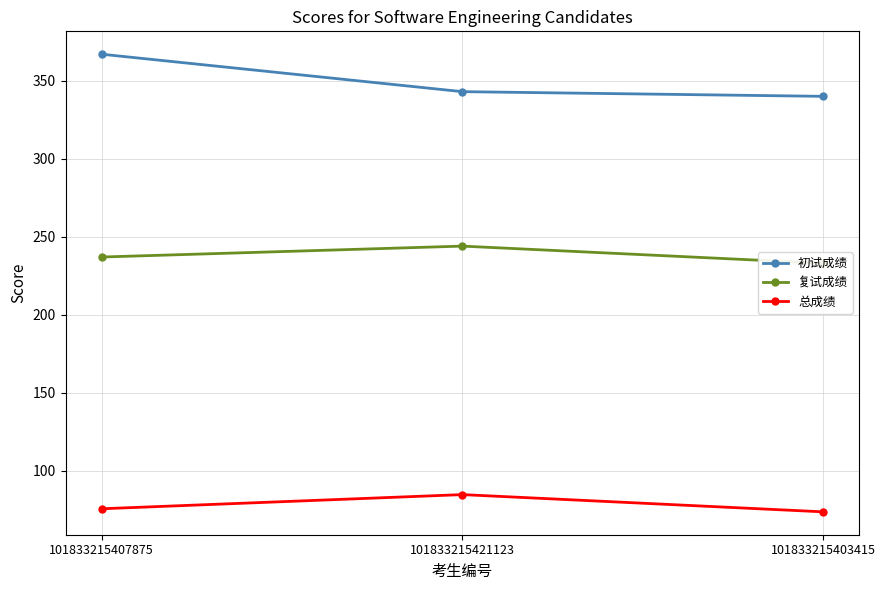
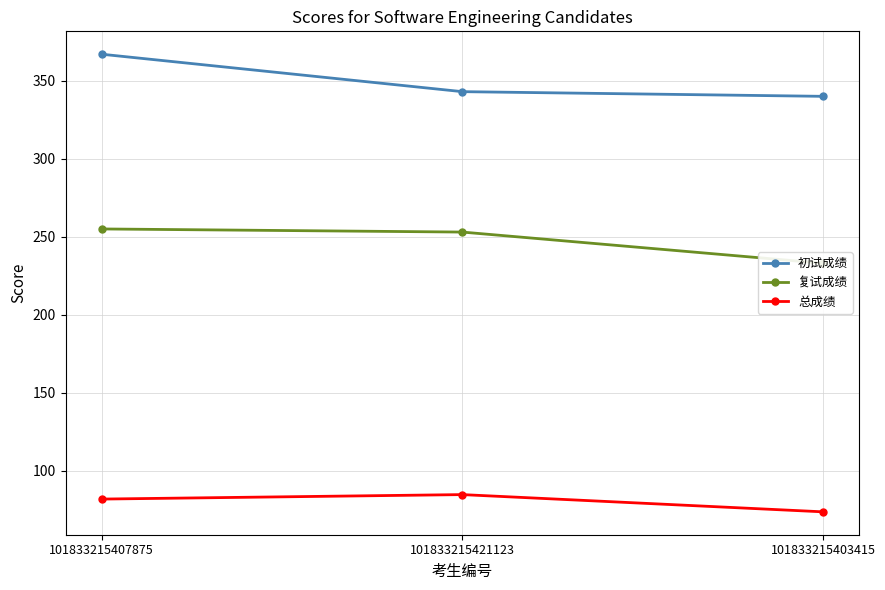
  {
    "初试成绩": {
      "101833215407875": 367,
      "101833215421123": 343,
      "101833215403415": 340
    },
    "复试成绩": {
-     "101833215407875": 237,
-     "101833215421123": 244
+     "101833215407875": 255,
+     "101833215421123": 253
    },
    "总成绩": {
-     "101833215407875": 76,
+     "101833215407875": 82,
      "101833215421123": 85,
      "101833215403415": 74
    }
  }
